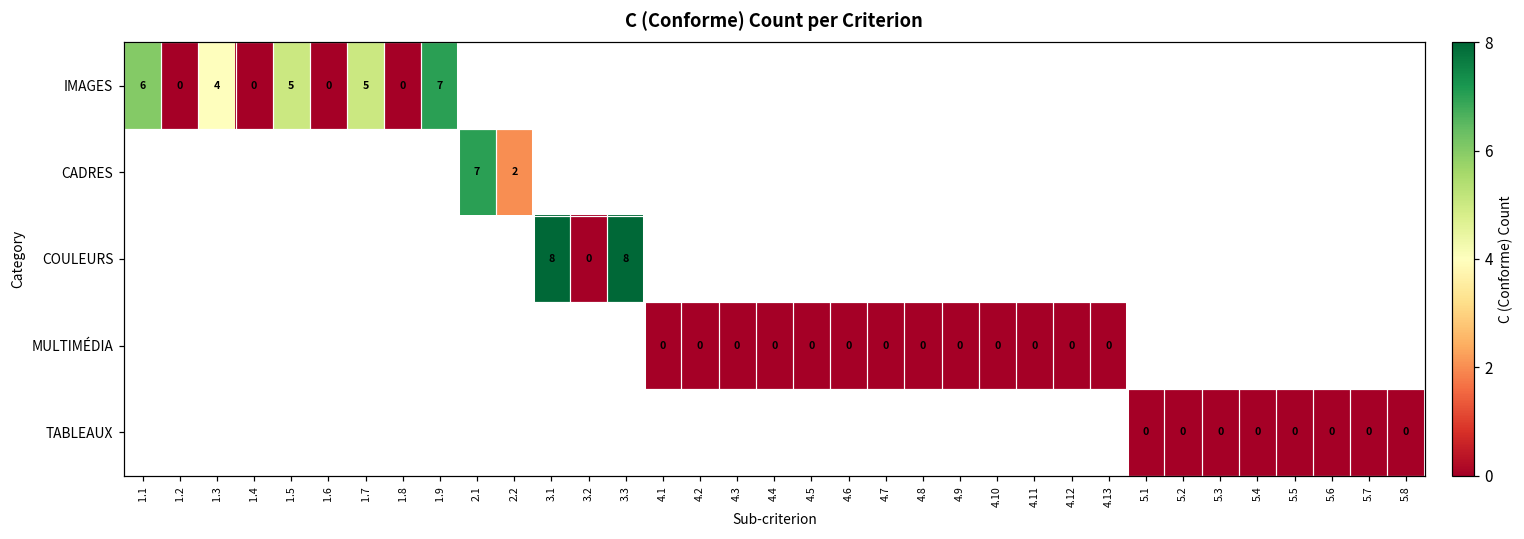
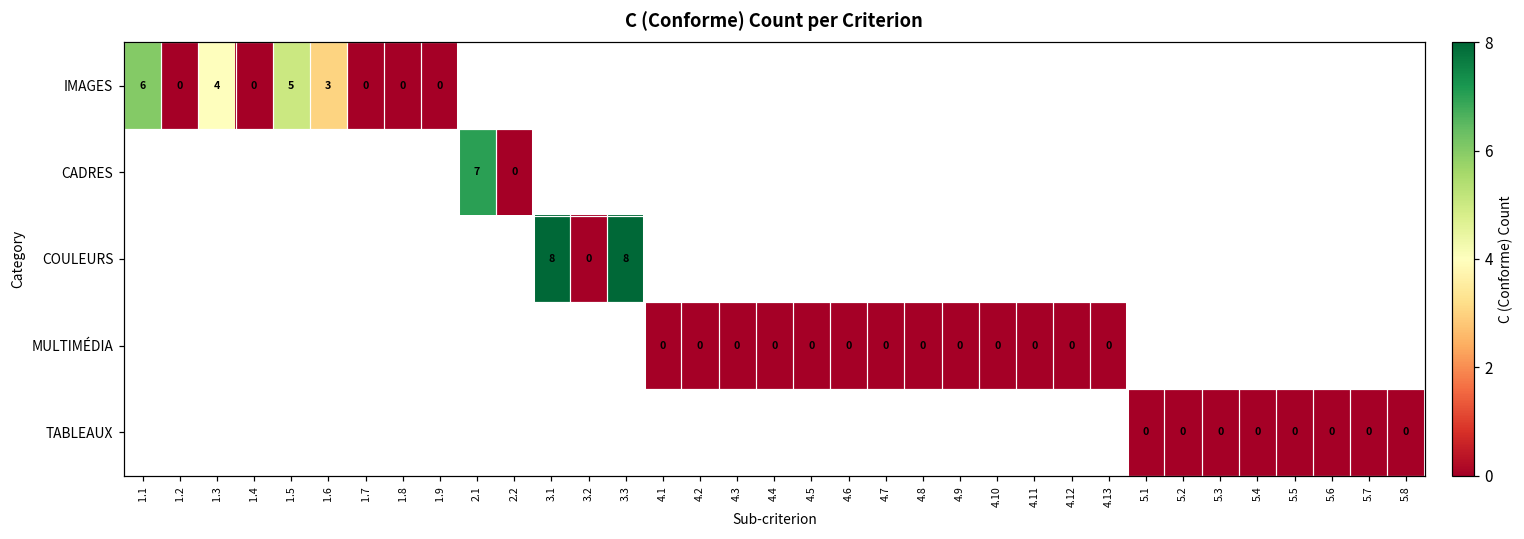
  {
    "IMAGES": {
      "1.1": 6,
      "1.2": 0,
      "1.3": 4,
      "1.4": 0,
      "1.5": 5,
-     "1.6": 0,
-     "1.7": 5,
+     "1.6": 3,
+     "1.7": 0,
      "1.8": 0,
-     "1.9": 7
+     "1.9": 0
    },
    "CADRES": {
      "2.1": 7,
-     "2.2": 2
+     "2.2": 0
    },
    "COULEURS": {
      "3.1": 8,
      "3.2": 0,
      "3.3": 8
    },
    "MULTIMÉDIA": {
      "4.1": 0,
      "4.2": 0,
      "4.3": 0,
      "4.4": 0,
      "4.5": 0,
      "4.6": 0,
      "4.7": 0,
      "4.8": 0,
      "4.9": 0,
      "4.10": 0,
      "4.11": 0,
      "4.12": 0,
      "4.13": 0
    },
    "TABLEAUX": {
      "5.1": 0,
      "5.2": 0,
      "5.3": 0,
      "5.4": 0,
      "5.5": 0,
      "5.6": 0,
      "5.7": 0,
      "5.8": 0
    }
  }
